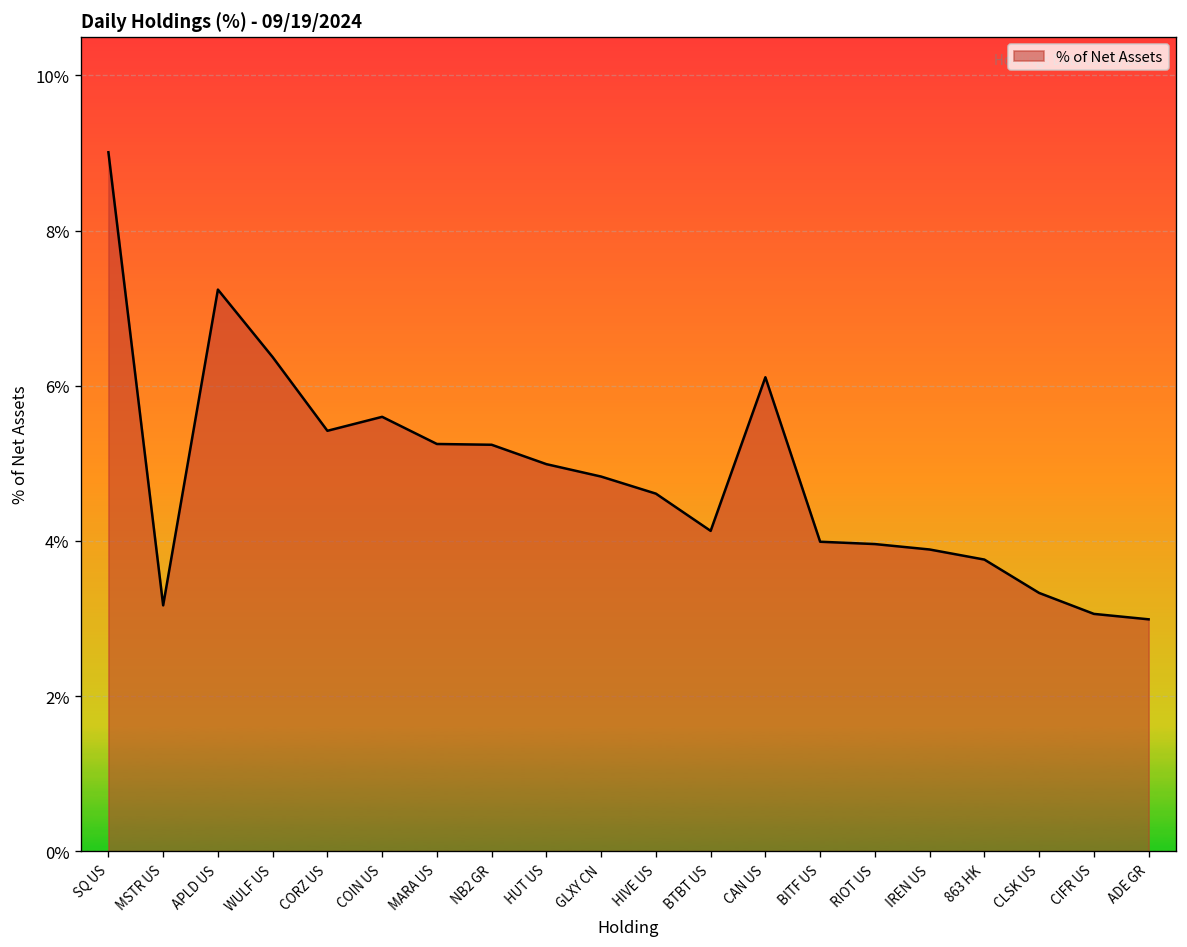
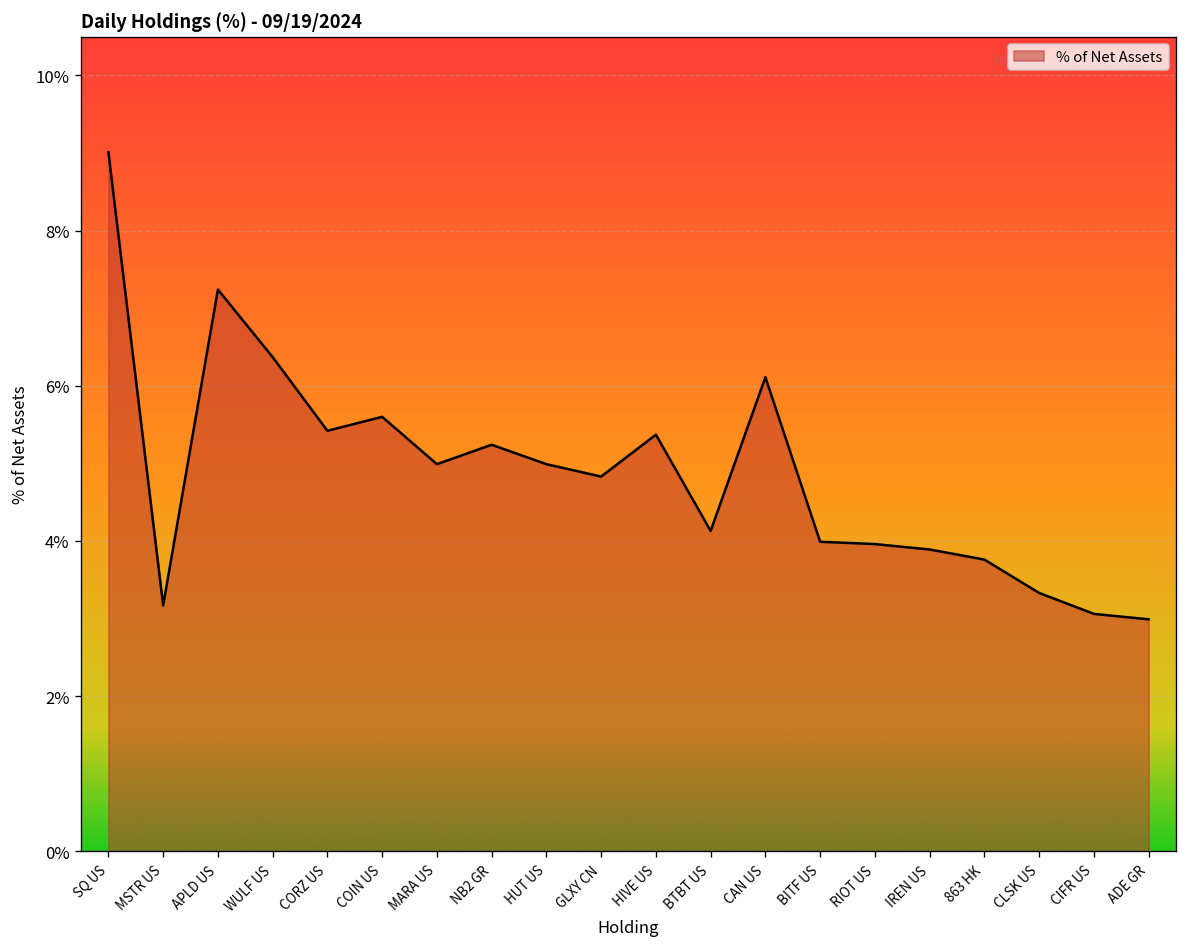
  {
    "SQ US": "9.0%",
    "MSTR US": "3.2%",
    "APLD US": "7.2%",
    "WULF US": "6.4%",
    "CORZ US": "5.4%",
    "COIN US": "5.6%",
-   "MARA US": "5.3%",
+   "MARA US": "5.0%",
    "NB2 GR": "5.2%",
    "HUT US": "5.0%",
    "GLXY CN": "4.8%",
-   "HIVE US": "4.6%",
+   "HIVE US": "5.4%",
    "BTBT US": "4.1%",
    "CAN US": "6.1%",
    "BITF US": "4.0%",
    "RIOT US": "4.0%",
    "IREN US": "3.9%",
    "863 HK": "3.8%",
    "CLSK US": "3.3%",
    "CIFR US": "3.1%",
    "ADE GR": "3.0%"
  }
